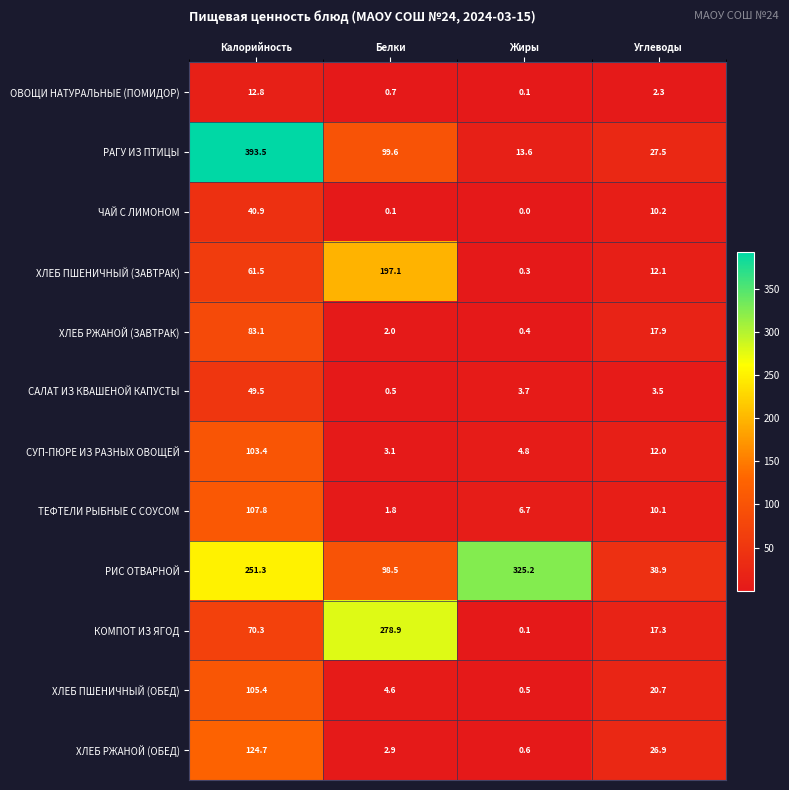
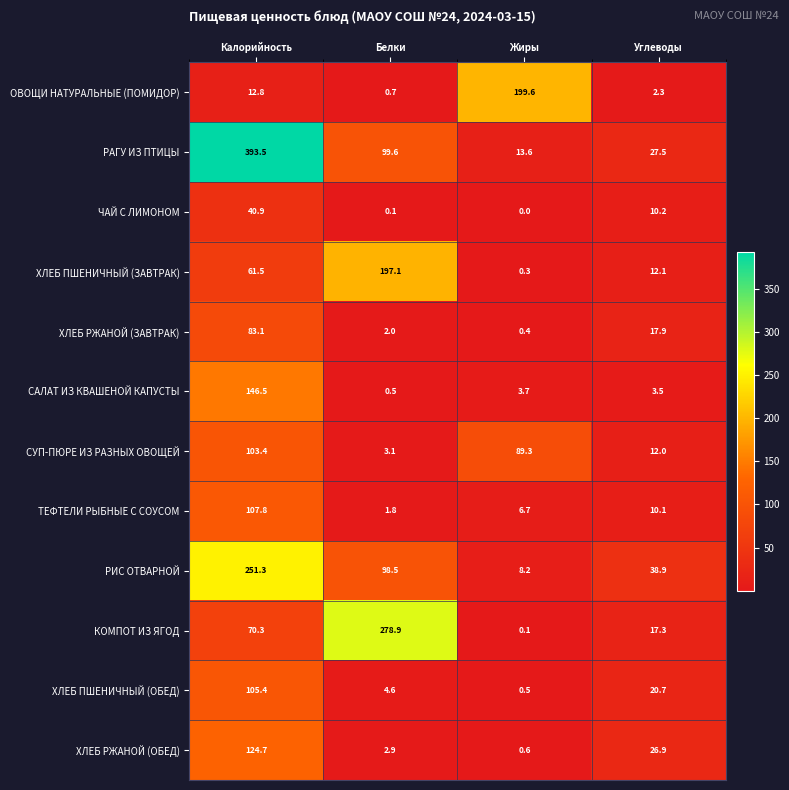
  {
    "ОВОЩИ НАТУРАЛЬНЫЕ (ПОМИДОР)": {
      "Калорийность": 12.8,
      "Белки": 0.7,
-     "Жиры": 0.1,
+     "Жиры": 199.6,
      "Углеводы": 2.3
    },
    "РАГУ ИЗ ПТИЦЫ": {
      "Калорийность": 393.5,
      "Белки": 99.6,
      "Жиры": 13.6,
      "Углеводы": 27.5
    },
    "ЧАЙ С ЛИМОНОМ": {
      "Калорийность": 40.9,
      "Белки": 0.1,
      "Жиры": 0.0,
      "Углеводы": 10.2
    },
    "ХЛЕБ ПШЕНИЧНЫЙ (ЗАВТРАК)": {
      "Калорийность": 61.5,
      "Белки": 197.1,
      "Жиры": 0.3,
      "Углеводы": 12.1
    },
    "ХЛЕБ РЖАНОЙ (ЗАВТРАК)": {
      "Калорийность": 83.1,
      "Белки": 2.0,
      "Жиры": 0.4,
      "Углеводы": 17.9
    },
    "САЛАТ ИЗ КВАШЕНОЙ КАПУСТЫ": {
-     "Калорийность": 49.5,
+     "Калорийность": 146.5,
      "Белки": 0.5,
      "Жиры": 3.7,
      "Углеводы": 3.5
    },
    "СУП-ПЮРЕ ИЗ РАЗНЫХ ОВОЩЕЙ": {
      "Калорийность": 103.4,
      "Белки": 3.1,
-     "Жиры": 4.8,
+     "Жиры": 89.3,
      "Углеводы": 12.0
    },
    "ТЕФТЕЛИ РЫБНЫЕ С СОУСОМ": {
      "Калорийность": 107.8,
      "Белки": 1.8,
      "Жиры": 6.7,
      "Углеводы": 10.1
    },
    "РИС ОТВАРНОЙ": {
      "Калорийность": 251.3,
      "Белки": 98.5,
-     "Жиры": 325.2,
+     "Жиры": 8.2,
      "Углеводы": 38.9
    },
    "КОМПОТ ИЗ ЯГОД": {
      "Калорийность": 70.3,
      "Белки": 278.9,
      "Жиры": 0.1,
      "Углеводы": 17.3
    },
    "ХЛЕБ ПШЕНИЧНЫЙ (ОБЕД)": {
      "Калорийность": 105.4,
      "Белки": 4.6,
      "Жиры": 0.5,
      "Углеводы": 20.7
    },
    "ХЛЕБ РЖАНОЙ (ОБЕД)": {
      "Калорийность": 124.7,
      "Белки": 2.9,
      "Жиры": 0.6,
      "Углеводы": 26.9
    }
  }
